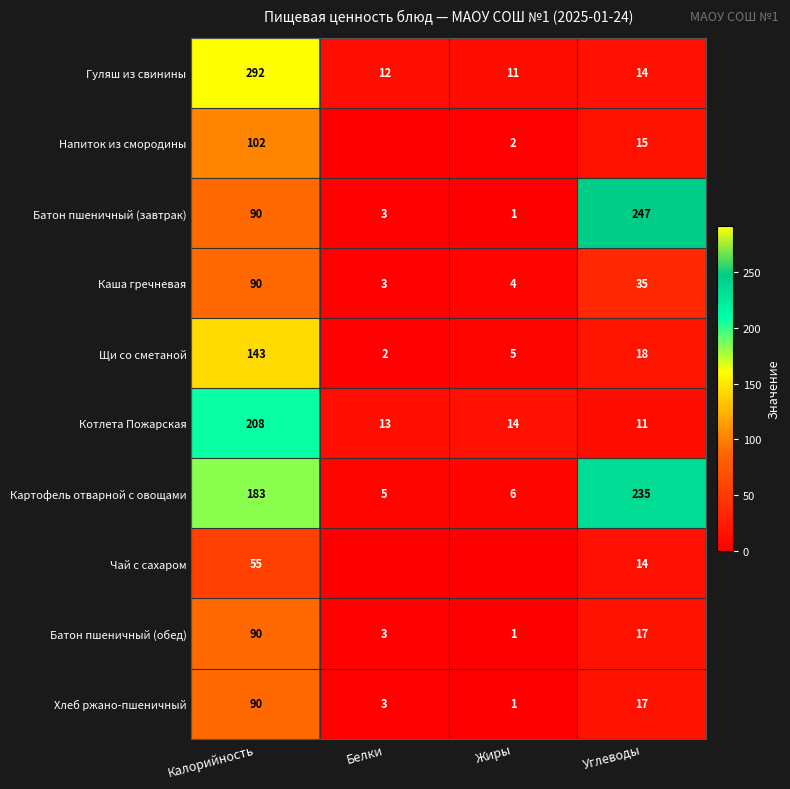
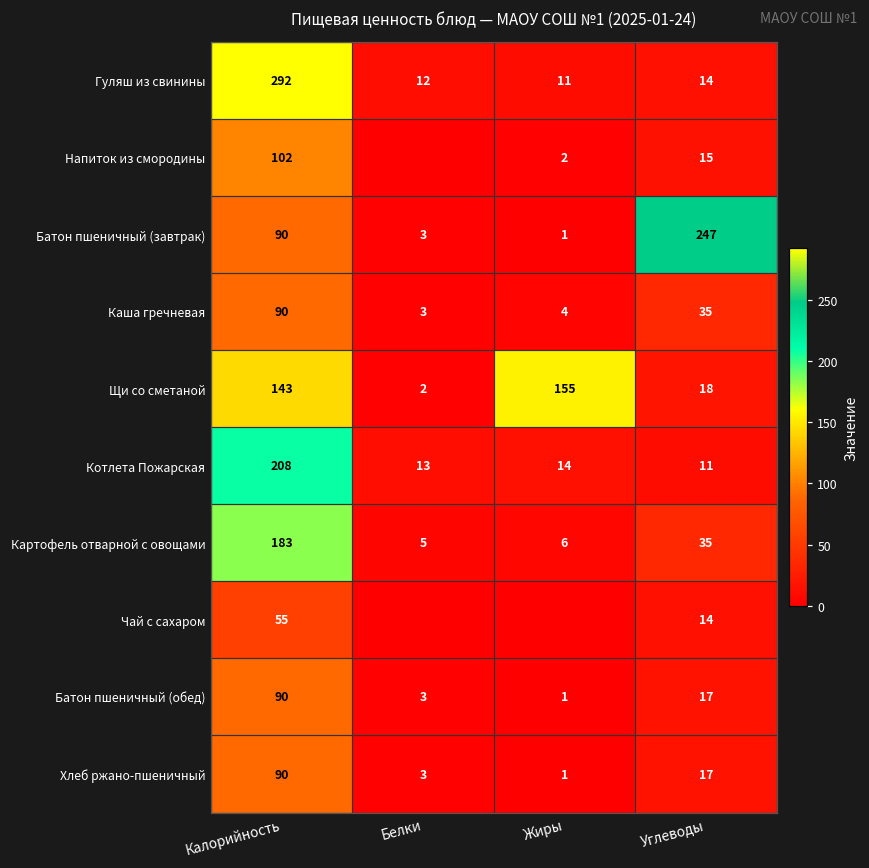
  {
    "Гуляш из свинины": {
      "Калорийность": 292,
      "Белки": 12,
      "Жиры": 11,
      "Углеводы": 14
    },
    "Напиток из смородины": {
      "Калорийность": 102,
      "Жиры": 2,
      "Углеводы": 15
    },
    "Батон пшеничный (завтрак)": {
      "Калорийность": 90,
      "Белки": 3,
      "Жиры": 1,
      "Углеводы": 247
    },
    "Каша гречневая": {
      "Калорийность": 90,
      "Белки": 3,
      "Жиры": 4,
      "Углеводы": 35
    },
    "Щи со сметаной": {
      "Калорийность": 143,
      "Белки": 2,
-     "Жиры": 5,
+     "Жиры": 155,
      "Углеводы": 18
    },
    "Котлета Пожарская": {
      "Калорийность": 208,
      "Белки": 13,
      "Жиры": 14,
      "Углеводы": 11
    },
    "Картофель отварной с овощами": {
      "Калорийность": 183,
      "Белки": 5,
      "Жиры": 6,
-     "Углеводы": 235
+     "Углеводы": 35
    },
    "Чай с сахаром": {
      "Калорийность": 55,
      "Углеводы": 14
    },
    "Батон пшеничный (обед)": {
      "Калорийность": 90,
      "Белки": 3,
      "Жиры": 1,
      "Углеводы": 17
    },
    "Хлеб ржано-пшеничный": {
      "Калорийность": 90,
      "Белки": 3,
      "Жиры": 1,
      "Углеводы": 17
    }
  }
